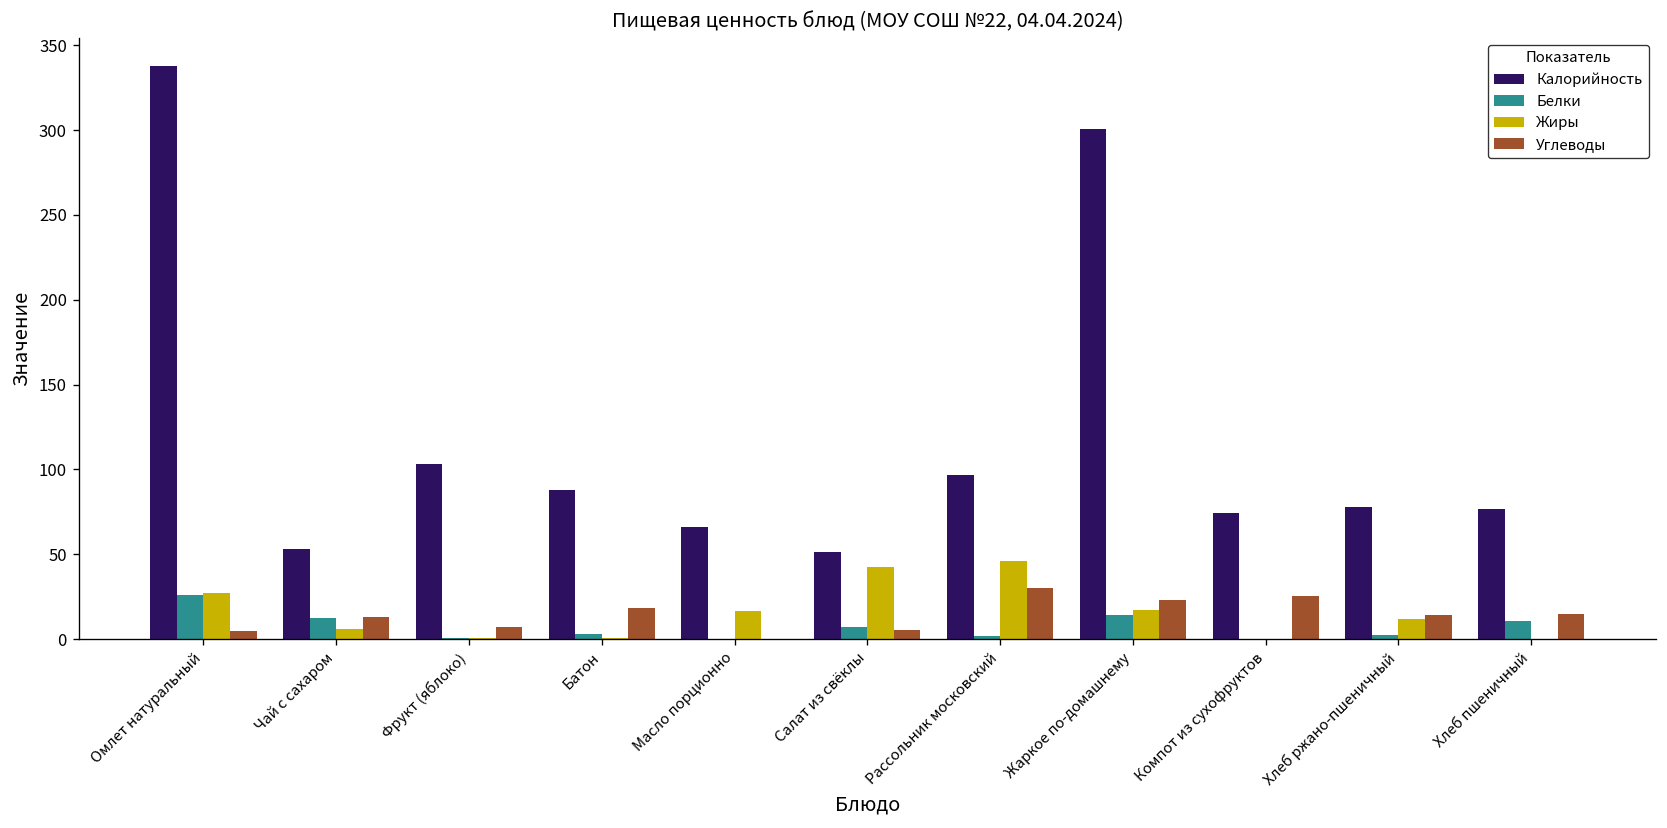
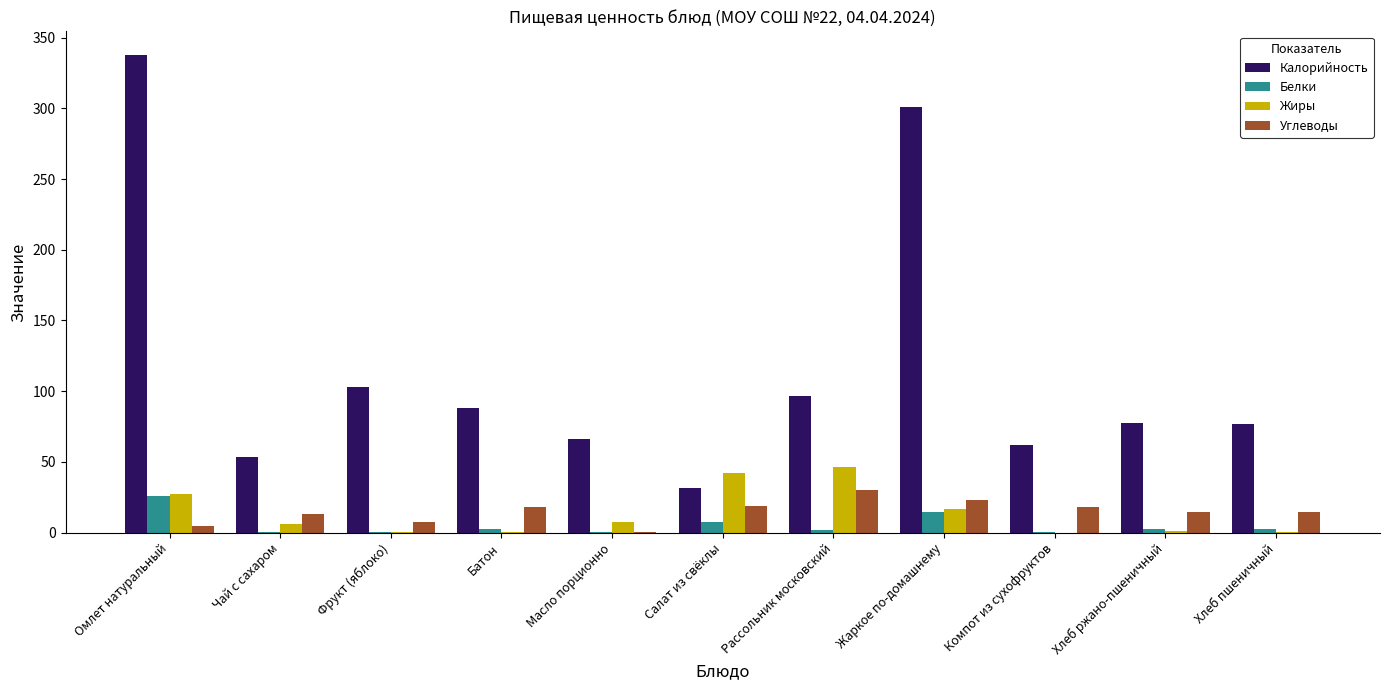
  {
    "Калорийность": {
      "Омлет натуральный": 338,
      "Чай с сахаром": 53,
      "Фрукт (яблоко)": 103,
      "Батон": 88,
      "Масло порционно": 66,
-     "Салат из свёклы": 51,
+     "Салат из свёклы": 32,
      "Рассольник московский": 97,
      "Жаркое по-домашнему": 301,
-     "Компот из сухофруктов": 75,
+     "Компот из сухофруктов": 62,
      "Хлеб ржано-пшеничный": 78,
      "Хлеб пшеничный": 77
    },
    "Белки": {
      "Омлет натуральный": 26,
-     "Чай с сахаром": 13,
+     "Чай с сахаром": 0,
      "Батон": 3,
      "Салат из свёклы": 7,
      "Рассольник московский": 2,
      "Жаркое по-домашнему": 14,
      "Хлеб ржано-пшеничный": 3,
-     "Хлеб пшеничный": 11
+     "Хлеб пшеничный": 2
    },
    "Жиры": {
      "Омлет натуральный": 27,
      "Чай с сахаром": 6,
-     "Масло порционно": 17,
+     "Масло порционно": 7,
      "Салат из свёклы": 42,
      "Рассольник московский": 46,
      "Жаркое по-домашнему": 17,
      "Компот из сухофруктов": 0,
-     "Хлеб ржано-пшеничный": 12
+     "Хлеб ржано-пшеничный": 1
    },
    "Углеводы": {
      "Омлет натуральный": 5,
      "Чай с сахаром": 13,
      "Фрукт (яблоко)": 7,
      "Батон": 18,
-     "Салат из свёклы": 5,
+     "Салат из свёклы": 19,
      "Рассольник московский": 30,
      "Жаркое по-домашнему": 23,
-     "Компот из сухофруктов": 25,
+     "Компот из сухофруктов": 18,
      "Хлеб ржано-пшеничный": 14,
      "Хлеб пшеничный": 15
    }
  }
